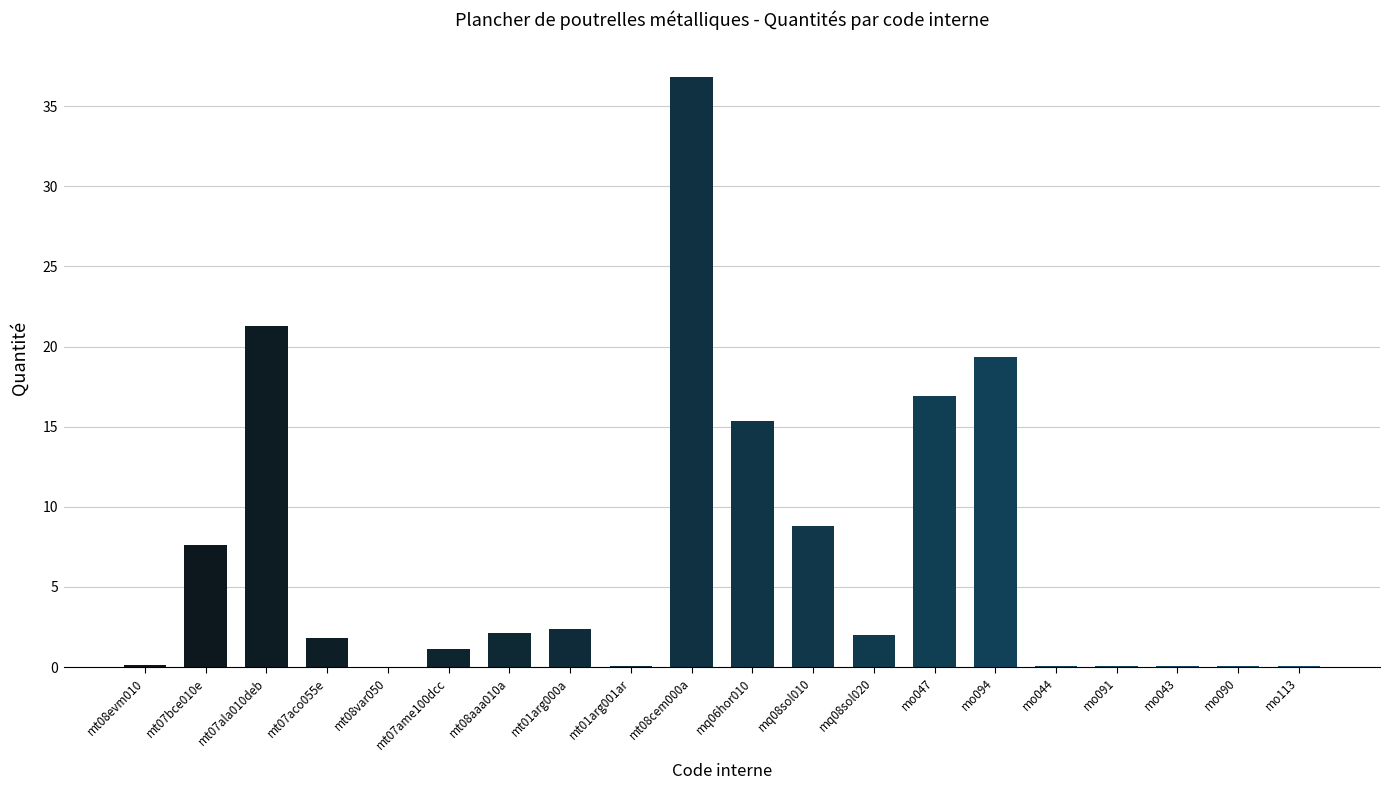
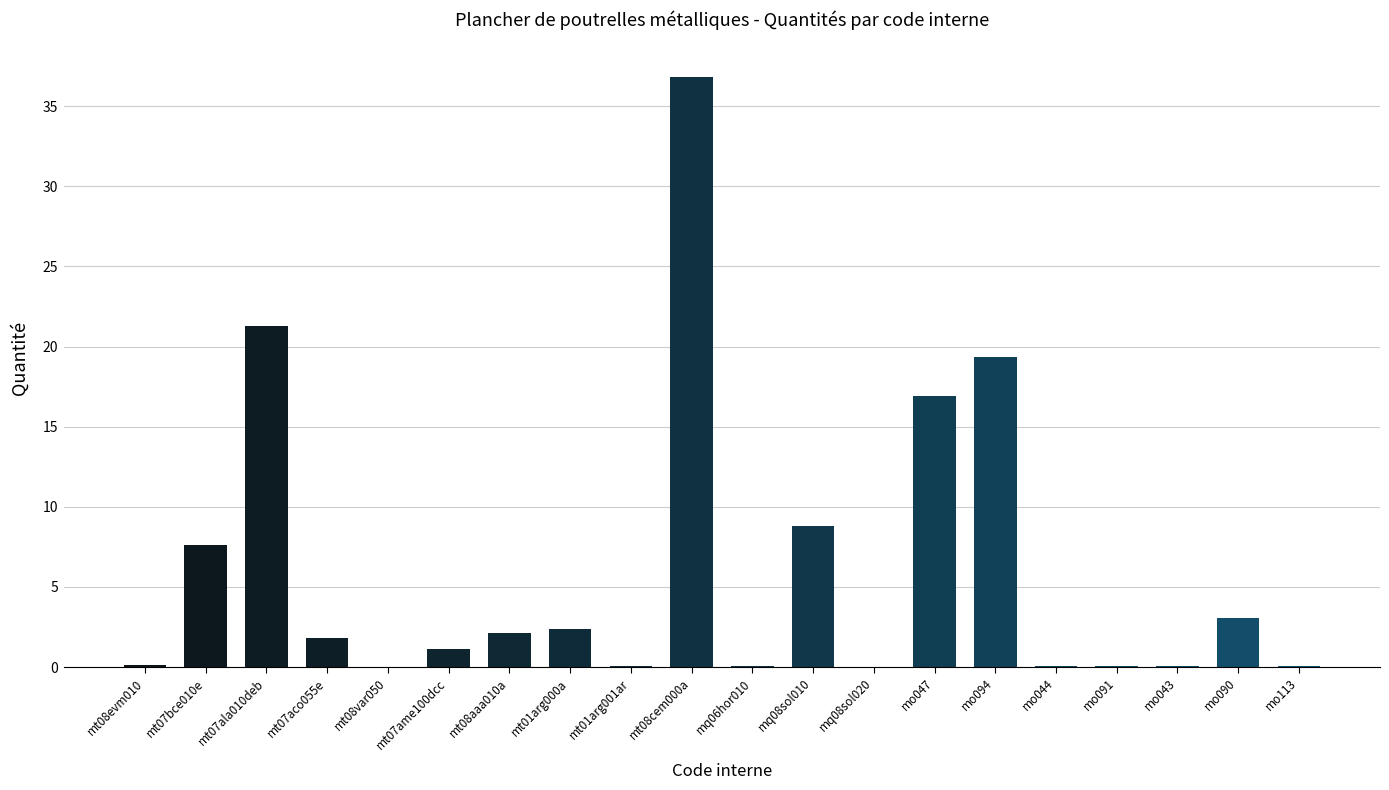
  {
    "mt07bce010e": 7.6,
    "mt07ala010deb": 21.3,
    "mt07aco055e": 1.8,
    "mt07ame100dcc": 1.1,
    "mt08aaa010a": 2.1,
    "mt01arg000a": 2.4,
    "mt08cem000a": 36.8,
-   "mq06hor010": 15.3,
+   "mq06hor010": 0.0,
    "mq08sol010": 8.8,
-   "mq08sol020": 2.0,
+   "mq08sol020": 0.0,
    "mo047": 16.9,
    "mo094": 19.4,
-   "mo090": 0.1
+   "mo090": 3.0
  }
